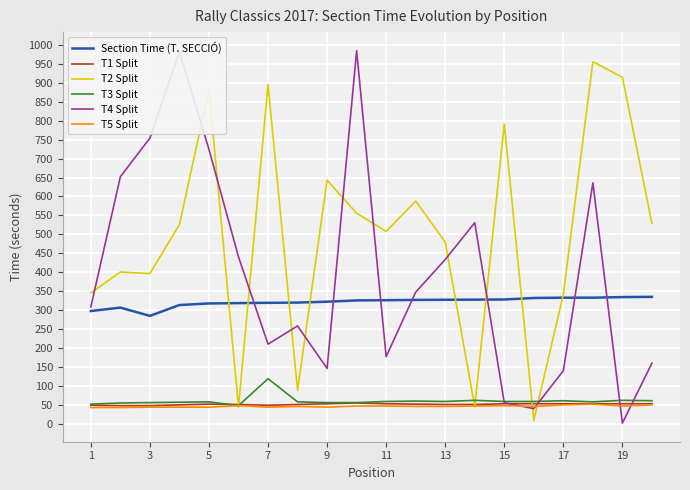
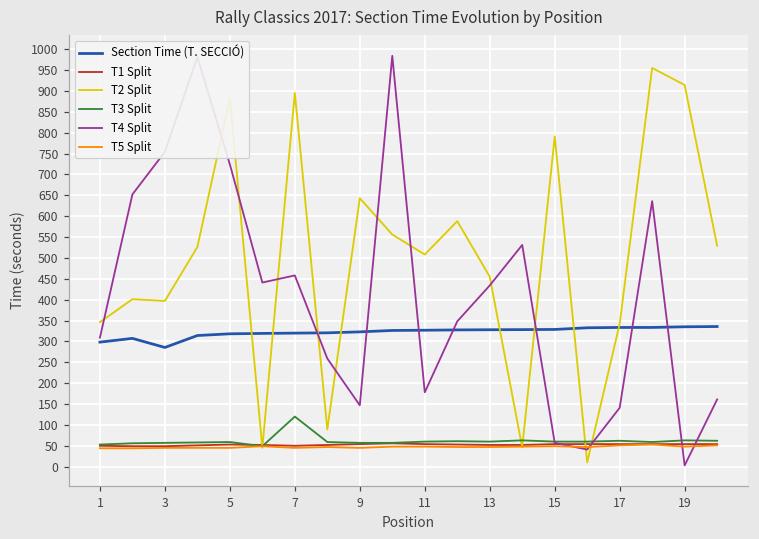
  {
    "Section Time (T. SECCIÓ)": {
      "1": 300,
      "3": 290,
      "5": 320,
      "7": 320,
      "9": 320,
      "11": 330,
      "13": 330,
      "15": 330,
      "17": 330,
      "19": 340
    },
    "T2 Split": {
      "1": 350,
      "3": 400,
      "7": 900,
      "9": 640,
      "11": 510,
-     "13": 480,
+     "13": 460,
      "15": 790,
      "17": 340,
      "19": 910
    },
    "T3 Split": {
      "3": 60,
      "7": 120,
      "13": 60,
      "17": 60,
      "19": 60
    },
    "T4 Split": {
      "1": 310,
      "3": 750,
      "5": 720,
-     "7": 210,
+     "7": 460,
      "9": 150,
      "11": 180,
      "13": 430,
      "17": 140,
      "19": 0
    },
    "T5 Split": {
      "5": 50,
      "9": 50
    }
  }
